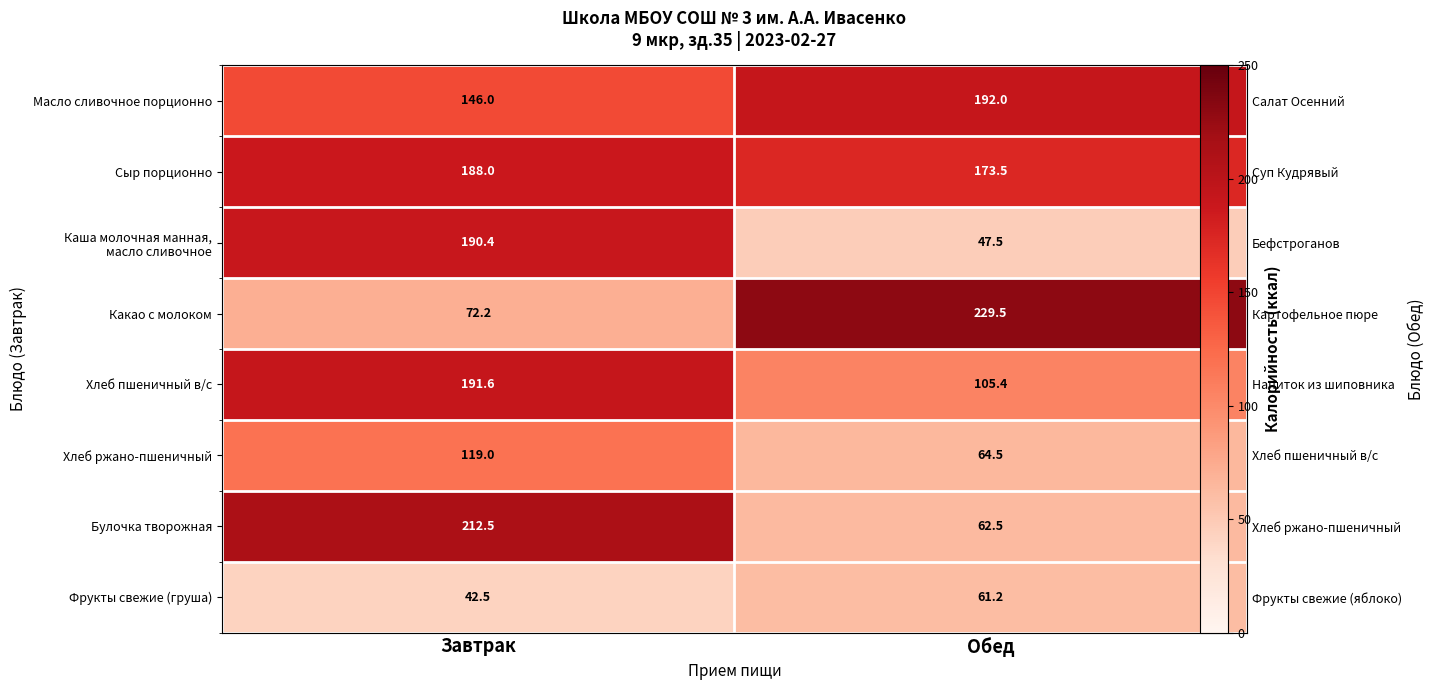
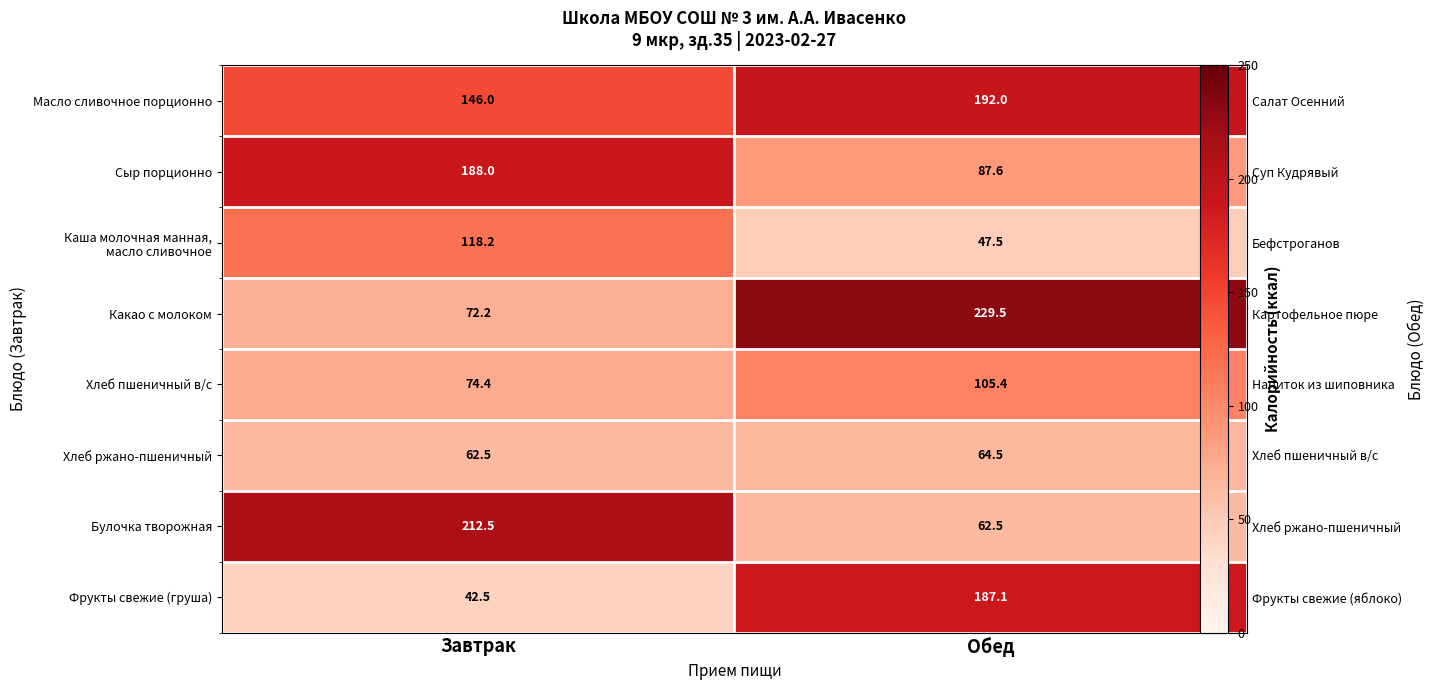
  {
    "Масло сливочное порционно": {
      "Завтрак": 146.0,
      "Обед": 192.0
    },
    "Сыр порционно": {
      "Завтрак": 188.0,
-     "Обед": 173.5
+     "Обед": 87.6
    },
    "Каша молочная манная, масло сливочное": {
-     "Завтрак": 190.4,
+     "Завтрак": 118.2,
      "Обед": 47.5
    },
    "Какао с молоком": {
      "Завтрак": 72.2,
      "Обед": 229.5
    },
    "Хлеб пшеничный в/с": {
-     "Завтрак": 191.6,
+     "Завтрак": 74.4,
      "Обед": 105.4
    },
    "Хлеб ржано-пшеничный": {
-     "Завтрак": 119.0,
+     "Завтрак": 62.5,
      "Обед": 64.5
    },
    "Булочка творожная": {
      "Завтрак": 212.5,
      "Обед": 62.5
    },
    "Фрукты свежие (груша)": {
      "Завтрак": 42.5,
-     "Обед": 61.2
+     "Обед": 187.1
    }
  }
